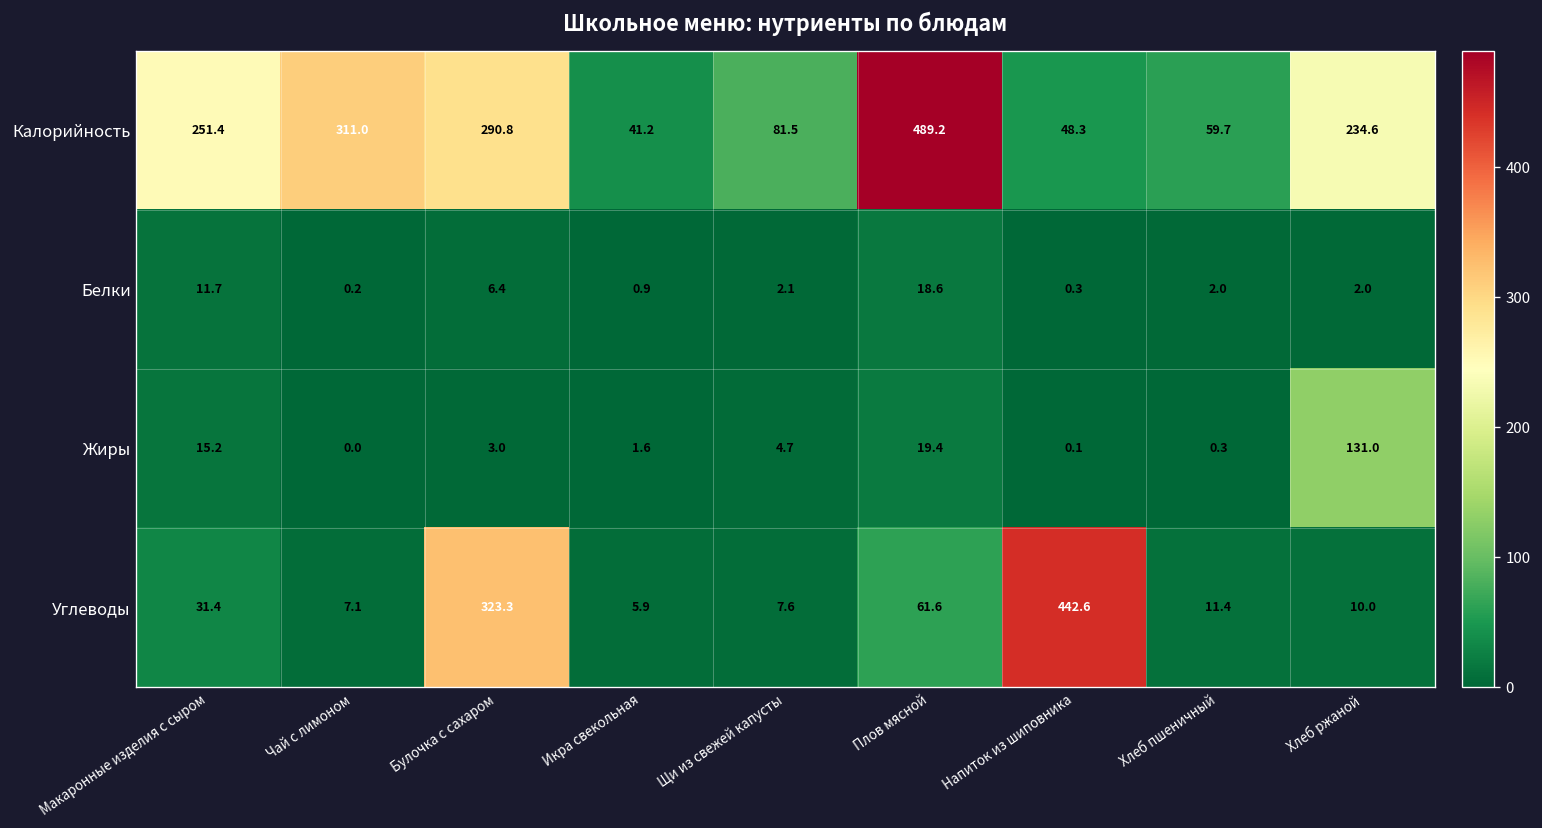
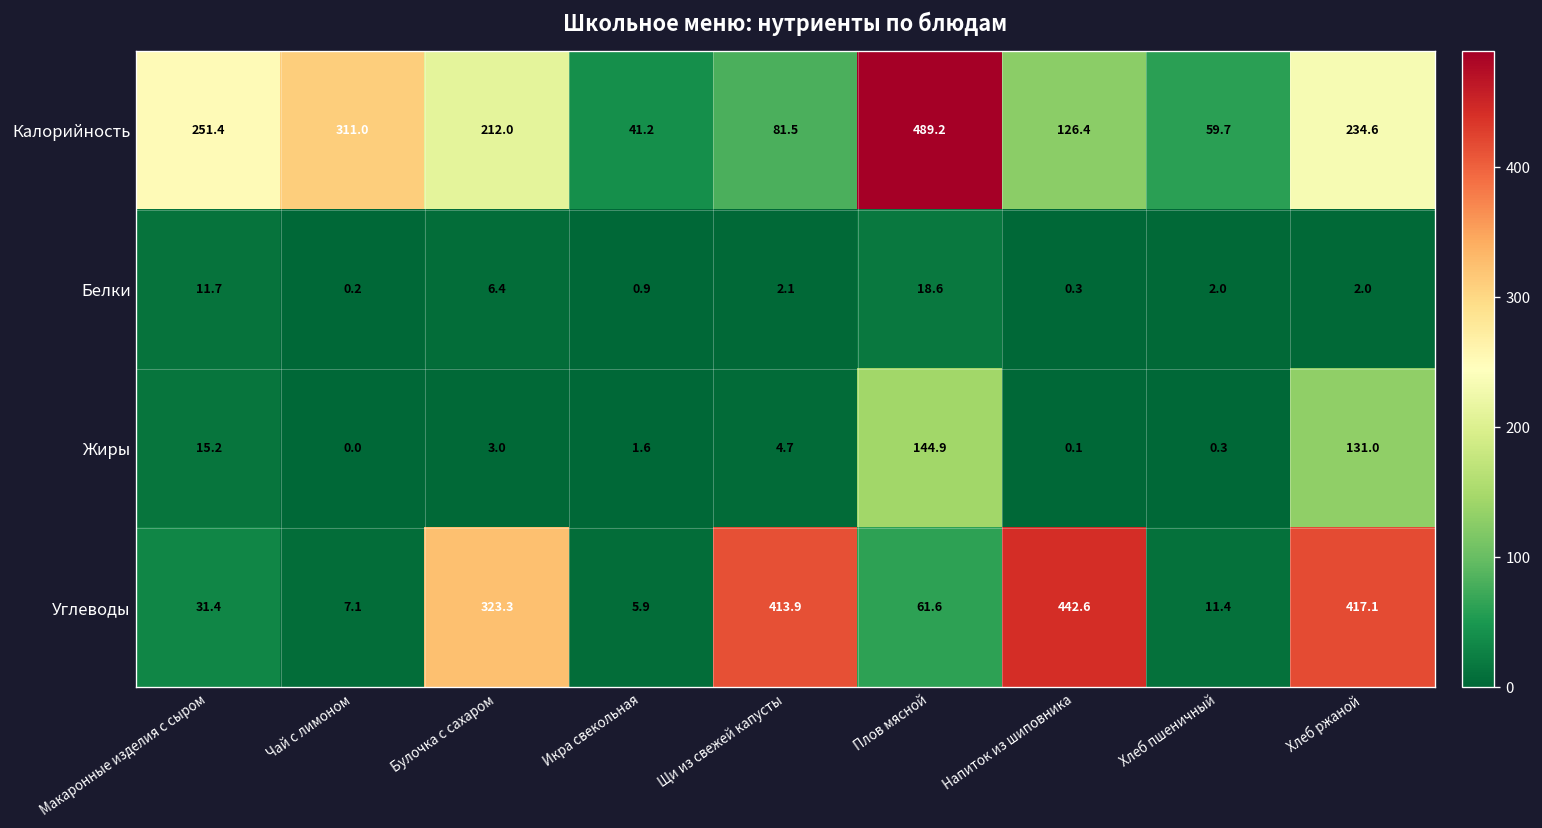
  {
    "Калорийность": {
      "Макаронные изделия с сыром": 251.4,
      "Чай с лимоном": 311.0,
-     "Булочка с сахаром": 290.8,
+     "Булочка с сахаром": 212.0,
      "Икра свекольная": 41.2,
      "Щи из свежей капусты": 81.5,
      "Плов мясной": 489.2,
-     "Напиток из шиповника": 48.3,
+     "Напиток из шиповника": 126.4,
      "Хлеб пшеничный": 59.7,
      "Хлеб ржаной": 234.6
    },
    "Белки": {
      "Макаронные изделия с сыром": 11.7,
      "Чай с лимоном": 0.2,
      "Булочка с сахаром": 6.4,
      "Икра свекольная": 0.9,
      "Щи из свежей капусты": 2.1,
      "Плов мясной": 18.6,
      "Напиток из шиповника": 0.3,
      "Хлеб пшеничный": 2.0,
      "Хлеб ржаной": 2.0
    },
    "Жиры": {
      "Макаронные изделия с сыром": 15.2,
      "Чай с лимоном": 0.0,
      "Булочка с сахаром": 3.0,
      "Икра свекольная": 1.6,
      "Щи из свежей капусты": 4.7,
-     "Плов мясной": 19.4,
+     "Плов мясной": 144.9,
      "Напиток из шиповника": 0.1,
      "Хлеб пшеничный": 0.3,
      "Хлеб ржаной": 131.0
    },
    "Углеводы": {
      "Макаронные изделия с сыром": 31.4,
      "Чай с лимоном": 7.1,
      "Булочка с сахаром": 323.3,
      "Икра свекольная": 5.9,
-     "Щи из свежей капусты": 7.6,
+     "Щи из свежей капусты": 413.9,
      "Плов мясной": 61.6,
      "Напиток из шиповника": 442.6,
      "Хлеб пшеничный": 11.4,
-     "Хлеб ржаной": 10.0
+     "Хлеб ржаной": 417.1
    }
  }
